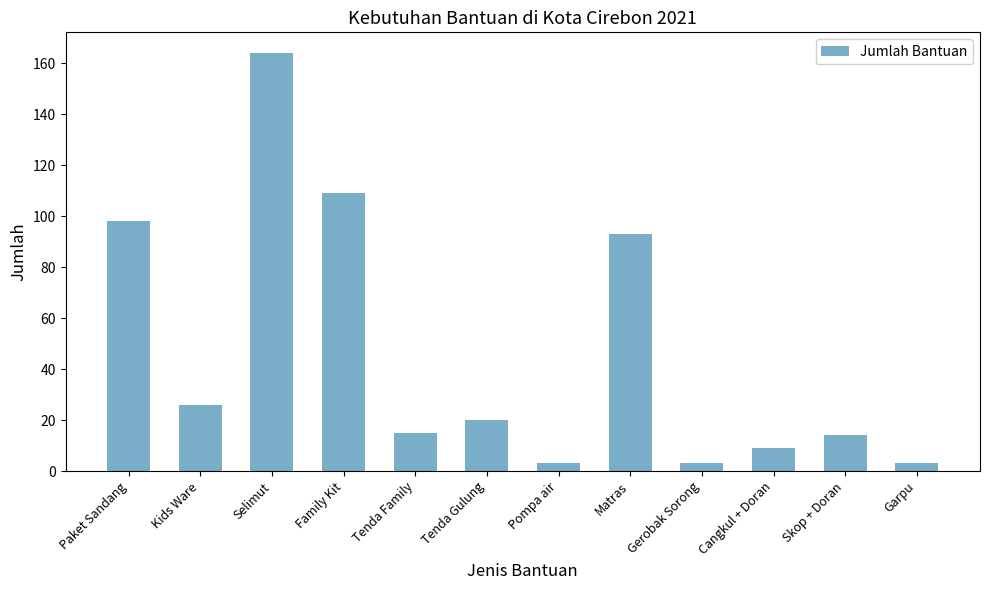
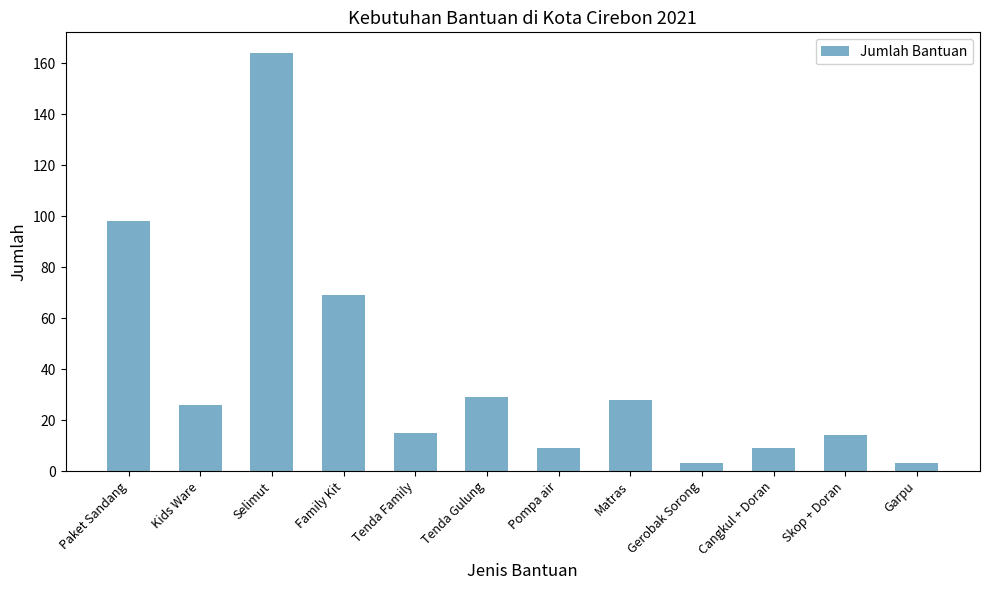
  {
    "Paket Sandang": 98,
    "Kids Ware": 26,
    "Selimut": 164,
-   "Family Kit": 109,
+   "Family Kit": 69,
    "Tenda Family": 15,
-   "Tenda Gulung": 20,
-   "Pompa air": 3,
-   "Matras": 93,
+   "Tenda Gulung": 29,
+   "Pompa air": 9,
+   "Matras": 28,
    "Gerobak Sorong": 3,
    "Cangkul + Doran": 9,
    "Skop + Doran": 14,
    "Garpu": 3
  }
